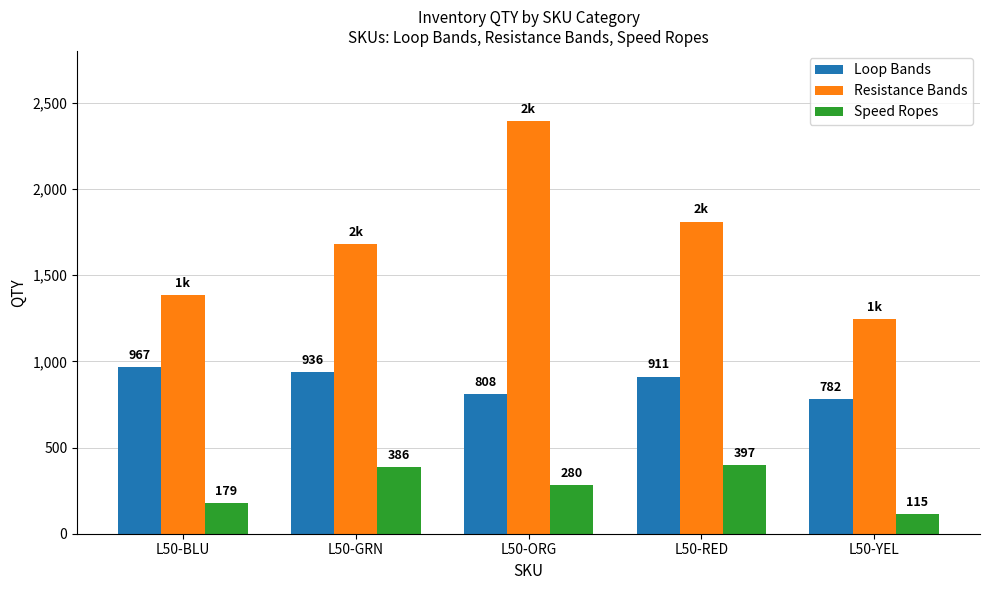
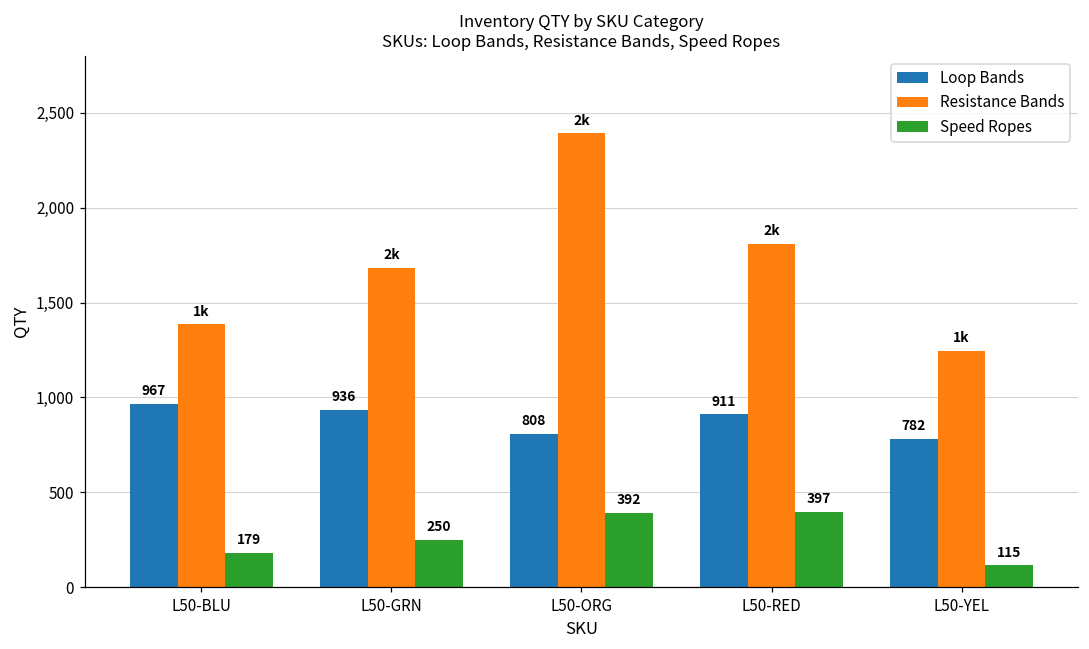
  {
    "Loop Bands": {
      "L50-BLU": "967",
      "L50-GRN": "936",
      "L50-ORG": "808",
      "L50-RED": "911",
      "L50-YEL": "782"
    },
    "Resistance Bands": {
      "L50-BLU": "1k",
      "L50-GRN": "2k",
      "L50-ORG": "2k",
      "L50-RED": "2k",
      "L50-YEL": "1k"
    },
    "Speed Ropes": {
      "L50-BLU": "179",
-     "L50-GRN": "386",
-     "L50-ORG": "280",
+     "L50-GRN": "250",
+     "L50-ORG": "392",
      "L50-RED": "397",
      "L50-YEL": "115"
    }
  }
